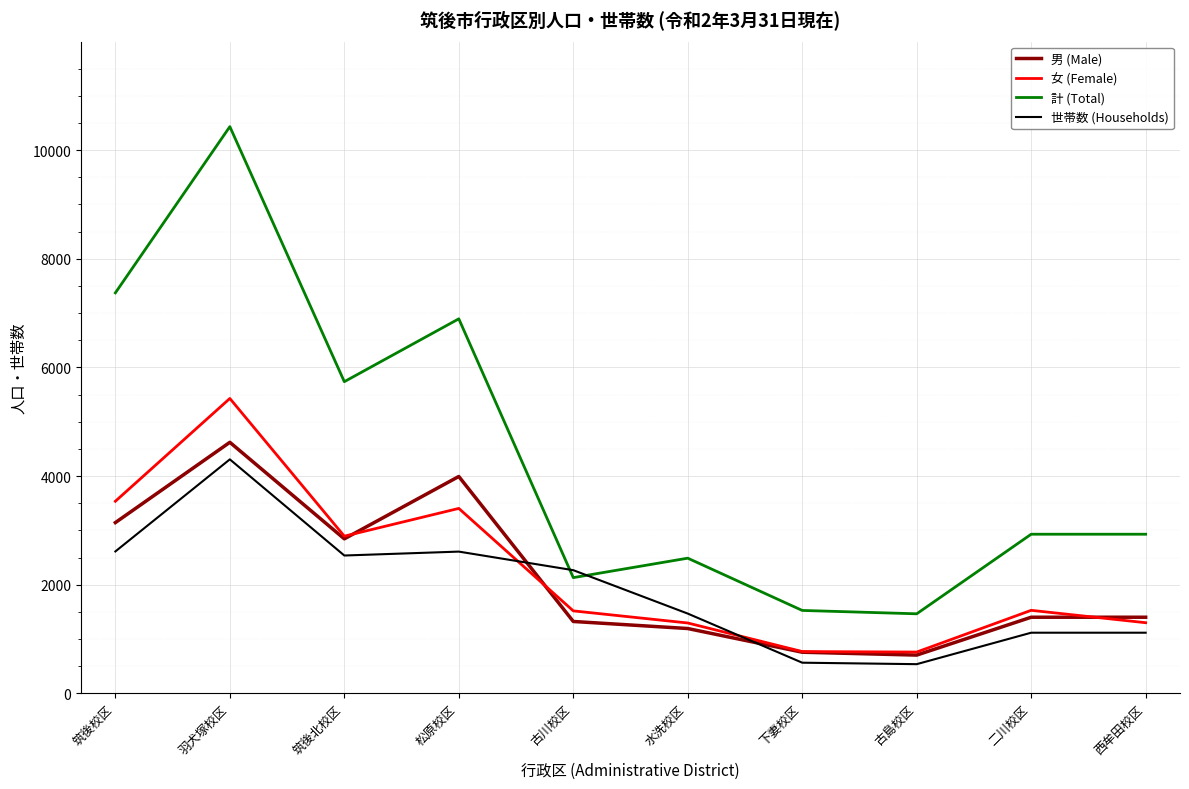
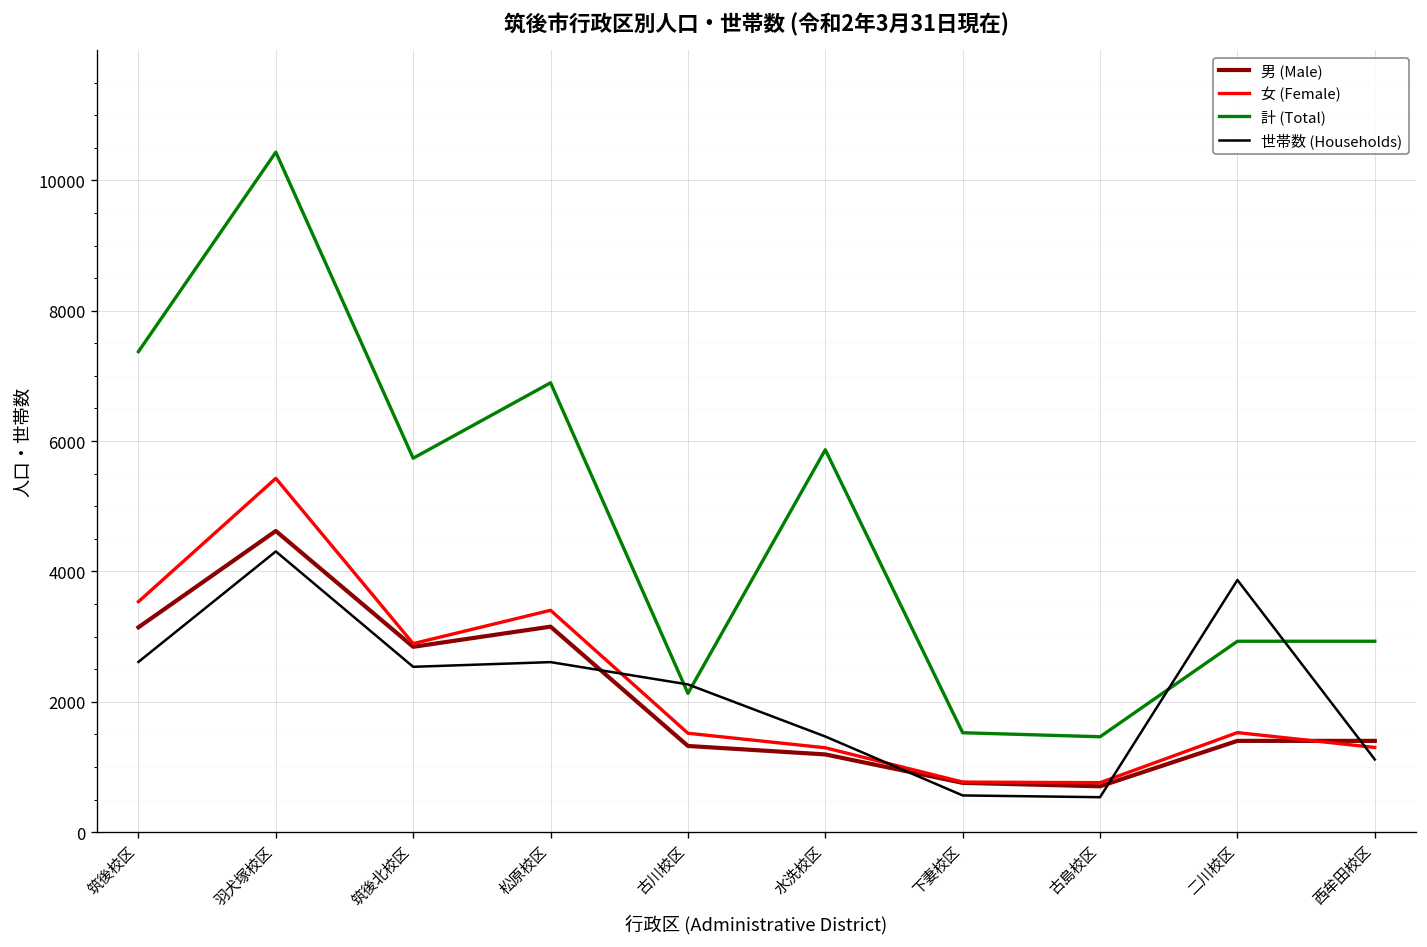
  {
    "男 (Male)": {
      "筑後校区": 3100,
      "羽犬塚校区": 4600,
      "筑後北校区": 2800,
-     "松原校区": 4000,
+     "松原校区": 3200,
      "古川校区": 1300,
      "水洗校区": 1200,
      "古島校区": 700,
      "二川校区": 1400,
      "西牟田校区": 1400
    },
    "女 (Female)": {
      "筑後校区": 3500,
      "羽犬塚校区": 5400,
      "筑後北校区": 2900,
      "松原校区": 3400,
      "古川校区": 1500,
      "水洗校区": 1300,
      "古島校区": 800,
      "二川校区": 1500,
      "西牟田校区": 1300
    },
    "計 (Total)": {
      "筑後校区": 7400,
      "羽犬塚校区": 10400,
      "筑後北校区": 5700,
      "松原校区": 6900,
      "古川校区": 2100,
-     "水洗校区": 2500,
+     "水洗校区": 5900,
      "下妻校区": 1500,
      "古島校区": 1500,
      "二川校区": 2900,
      "西牟田校区": 2900
    },
    "世帯数 (Households)": {
      "筑後校区": 2600,
      "羽犬塚校区": 4300,
      "筑後北校区": 2500,
      "松原校区": 2600,
      "古川校区": 2300,
      "水洗校区": 1500,
      "下妻校区": 600,
      "古島校区": 500,
-     "二川校区": 1100,
+     "二川校区": 3900,
      "西牟田校区": 1100
    }
  }
